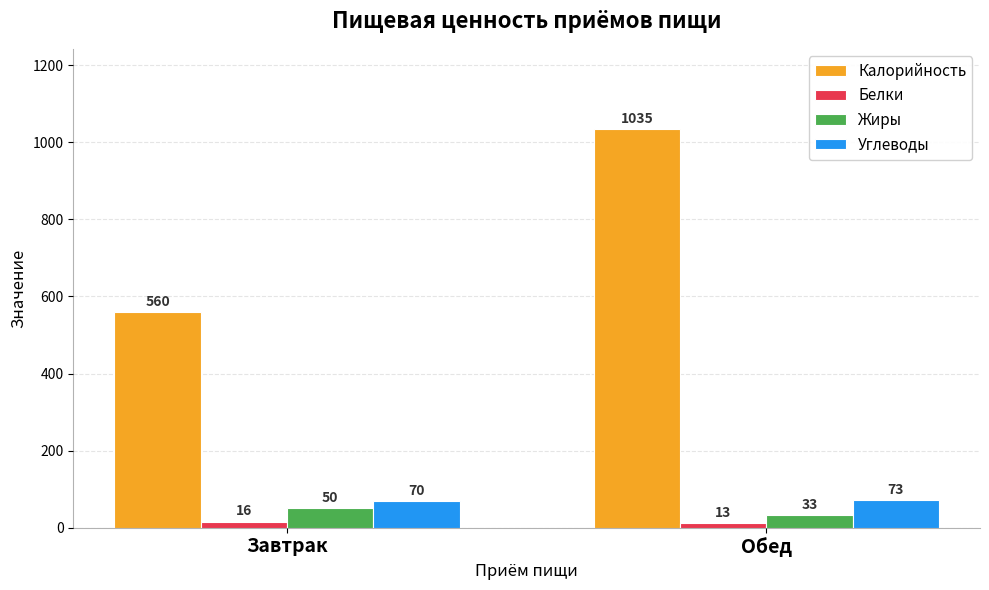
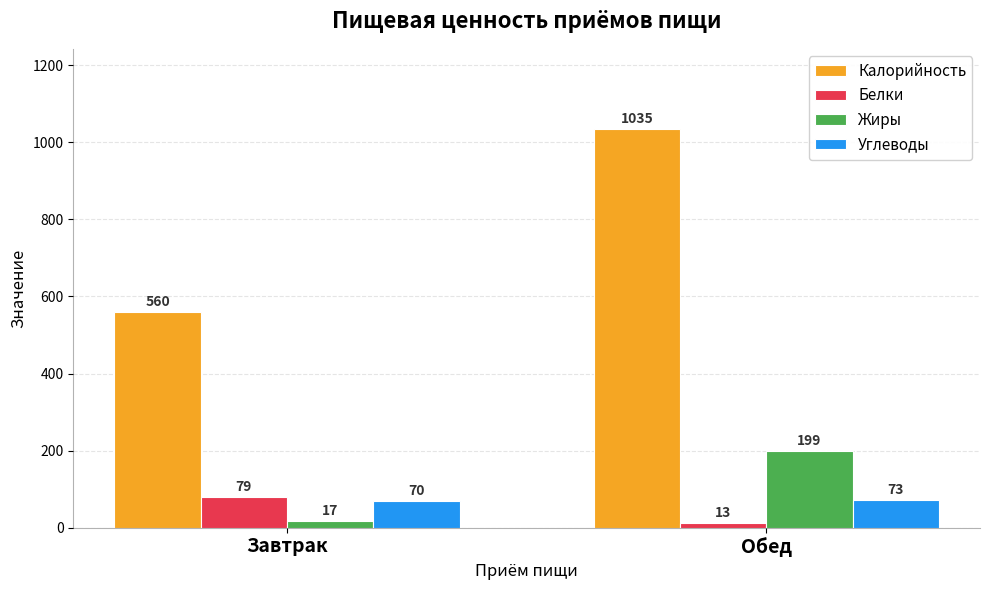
  {
    "Калорийность": {
      "Завтрак": 560,
      "Обед": 1035
    },
    "Белки": {
-     "Завтрак": 16,
+     "Завтрак": 79,
      "Обед": 13
    },
    "Жиры": {
-     "Завтрак": 50,
-     "Обед": 33
+     "Завтрак": 17,
+     "Обед": 199
    },
    "Углеводы": {
      "Завтрак": 70,
      "Обед": 73
    }
  }
